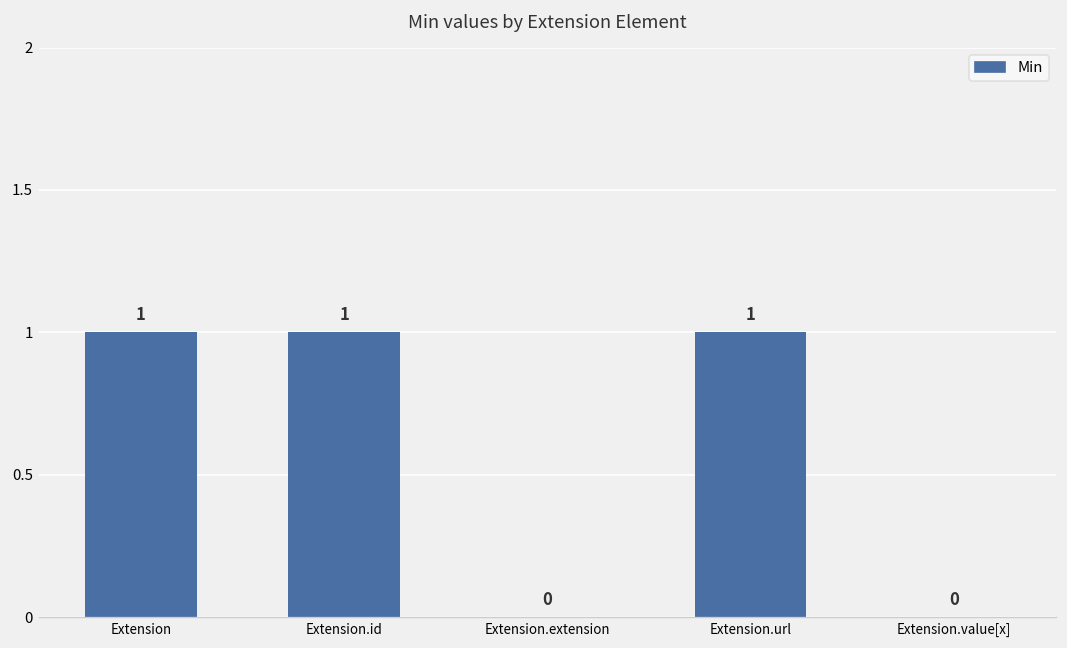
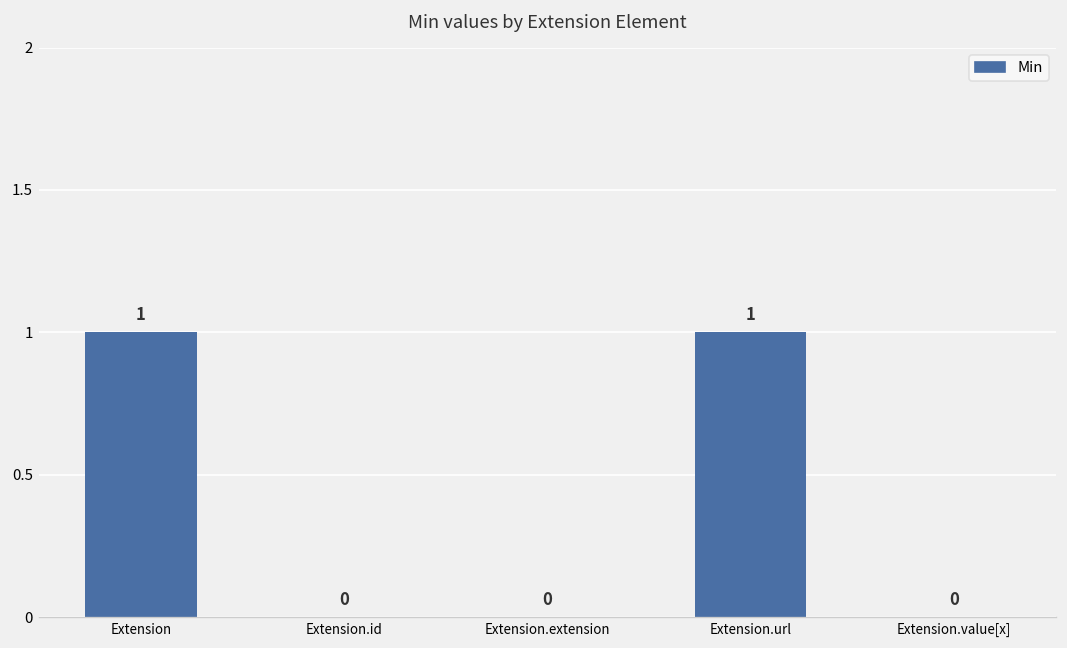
  {
    "Extension": 1,
-   "Extension.id": 1,
+   "Extension.id": 0,
    "Extension.extension": 0,
    "Extension.url": 1,
    "Extension.value[x]": 0
  }
